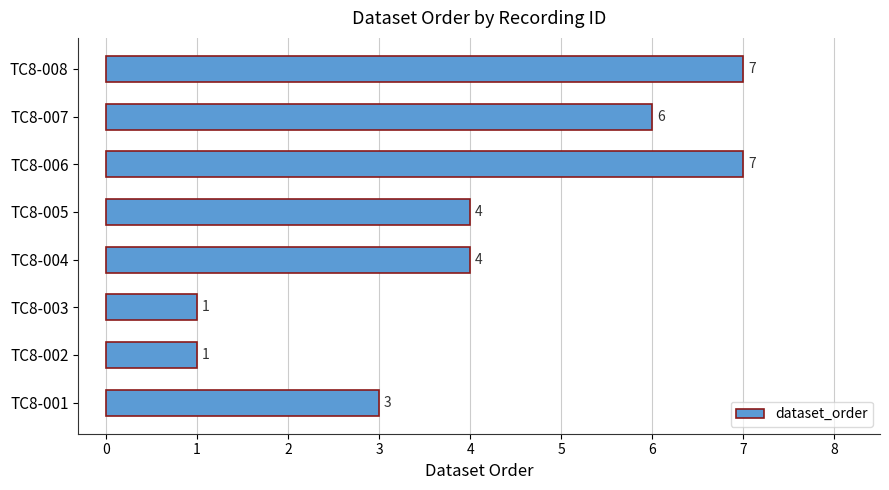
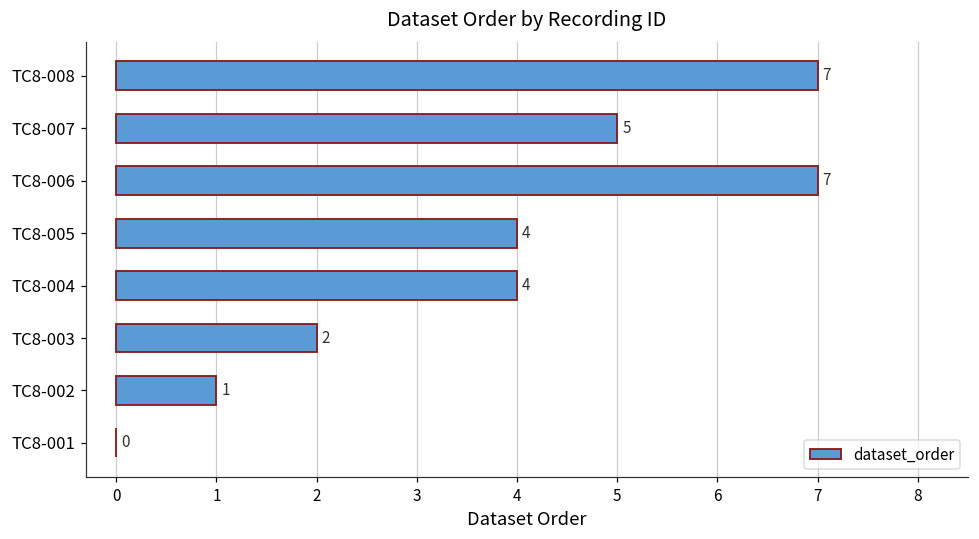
  {
    "TC8-008": 7,
-   "TC8-007": 6,
+   "TC8-007": 5,
    "TC8-006": 7,
    "TC8-005": 4,
    "TC8-004": 4,
-   "TC8-003": 1,
+   "TC8-003": 2,
    "TC8-002": 1,
-   "TC8-001": 3
+   "TC8-001": 0
  }
